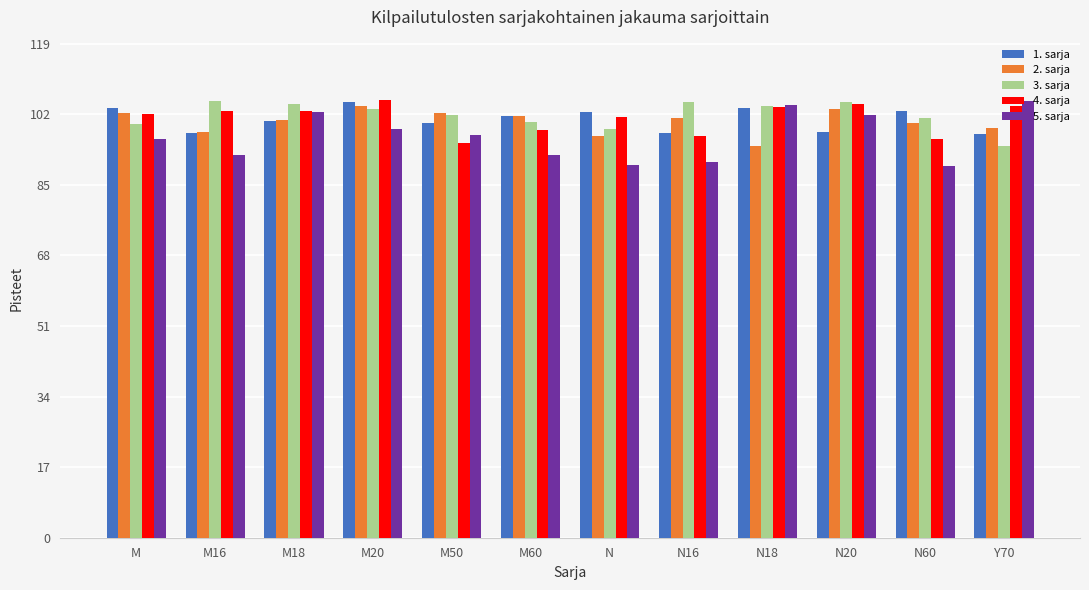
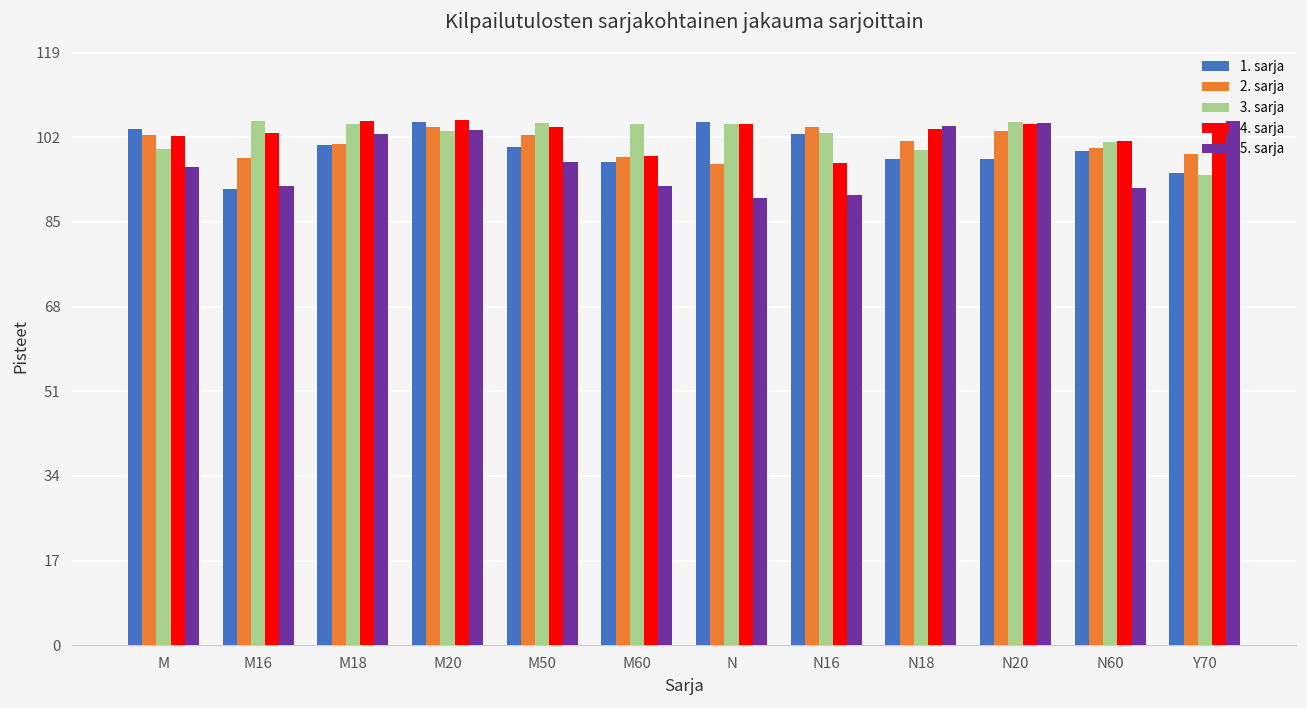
  {
    "1. sarja": {
      "M": 104,
-     "M16": 98,
+     "M16": 92,
      "M18": 101,
      "M20": 105,
      "M50": 100,
-     "M60": 102,
-     "N": 103,
-     "N16": 97,
-     "N18": 104,
+     "M60": 97,
+     "N": 105,
+     "N16": 103,
+     "N18": 98,
      "N20": 98,
-     "N60": 103,
-     "Y70": 97
+     "N60": 99,
+     "Y70": 95
    },
    "2. sarja": {
      "M": 102,
      "M16": 98,
      "M18": 101,
      "M20": 104,
      "M50": 102,
-     "M60": 102,
+     "M60": 98,
      "N": 97,
-     "N16": 101,
-     "N18": 94,
+     "N16": 104,
+     "N18": 101,
      "N20": 103,
      "N60": 100,
      "Y70": 99
    },
    "3. sarja": {
      "M": 100,
      "M16": 105,
      "M18": 105,
      "M20": 103,
-     "M50": 102,
-     "M60": 100,
-     "N": 99,
-     "N16": 105,
-     "N18": 104,
+     "M50": 105,
+     "M60": 105,
+     "N": 105,
+     "N16": 103,
+     "N18": 100,
      "N20": 105,
      "N60": 101,
      "Y70": 95
    },
    "4. sarja": {
      "M": 102,
      "M16": 103,
-     "M18": 103,
+     "M18": 105,
      "M20": 106,
-     "M50": 95,
+     "M50": 104,
      "M60": 98,
-     "N": 101,
+     "N": 105,
      "N16": 97,
      "N18": 104,
      "N20": 105,
-     "N60": 96,
+     "N60": 101,
      "Y70": 104
    },
    "5. sarja": {
      "M": 96,
      "M16": 92,
      "M18": 103,
-     "M20": 99,
+     "M20": 103,
      "M50": 97,
      "M60": 92,
      "N": 90,
      "N16": 91,
      "N18": 104,
-     "N20": 102,
-     "N60": 90,
+     "N20": 105,
+     "N60": 92,
      "Y70": 105
    }
  }
